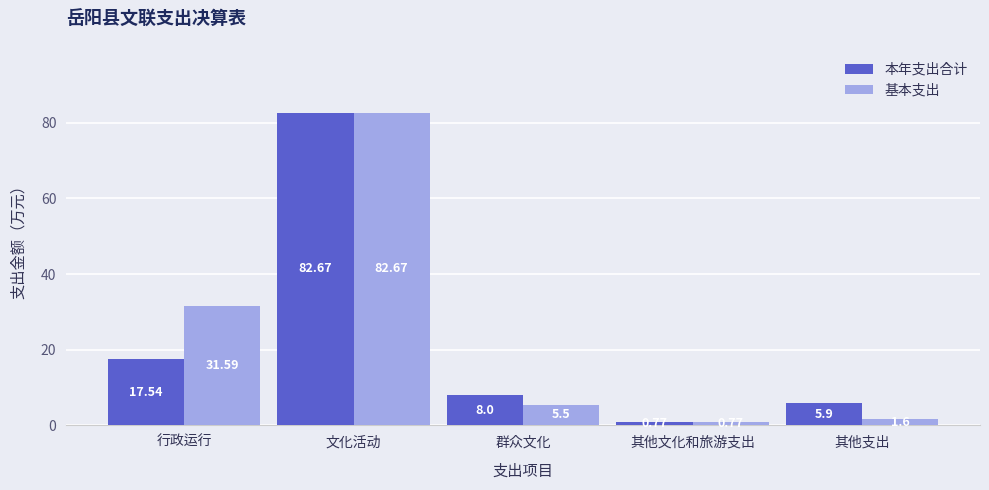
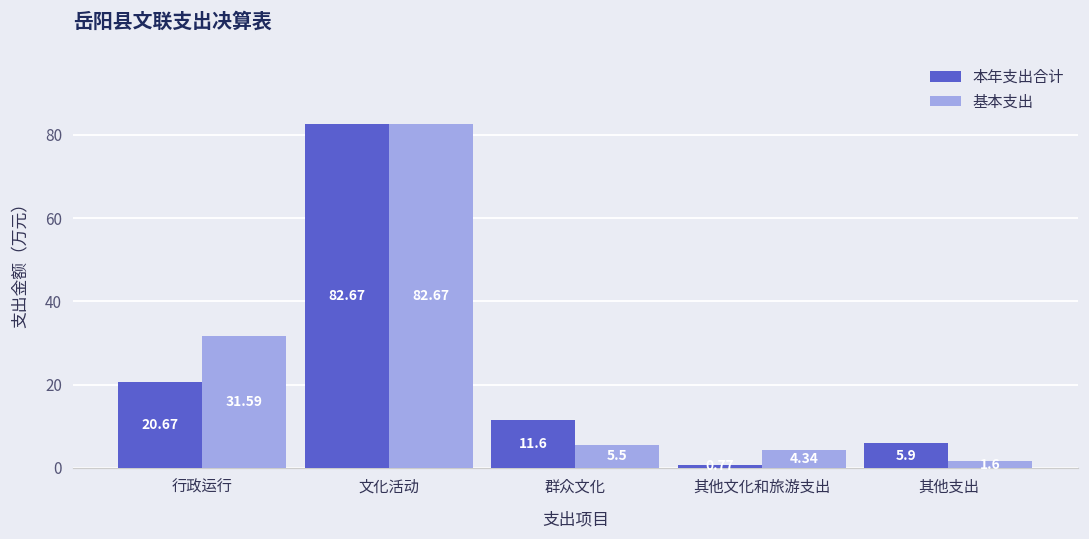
  {
    "本年支出合计": {
-     "行政运行": 17.54,
+     "行政运行": 20.67,
      "文化活动": 82.67,
-     "群众文化": 8.0,
+     "群众文化": 11.6,
      "其他支出": 5.9
    },
    "基本支出": {
-     "其他文化和旅游支出": 1,
+     "其他文化和旅游支出": 4,
      "其他支出": 2
    }
  }
